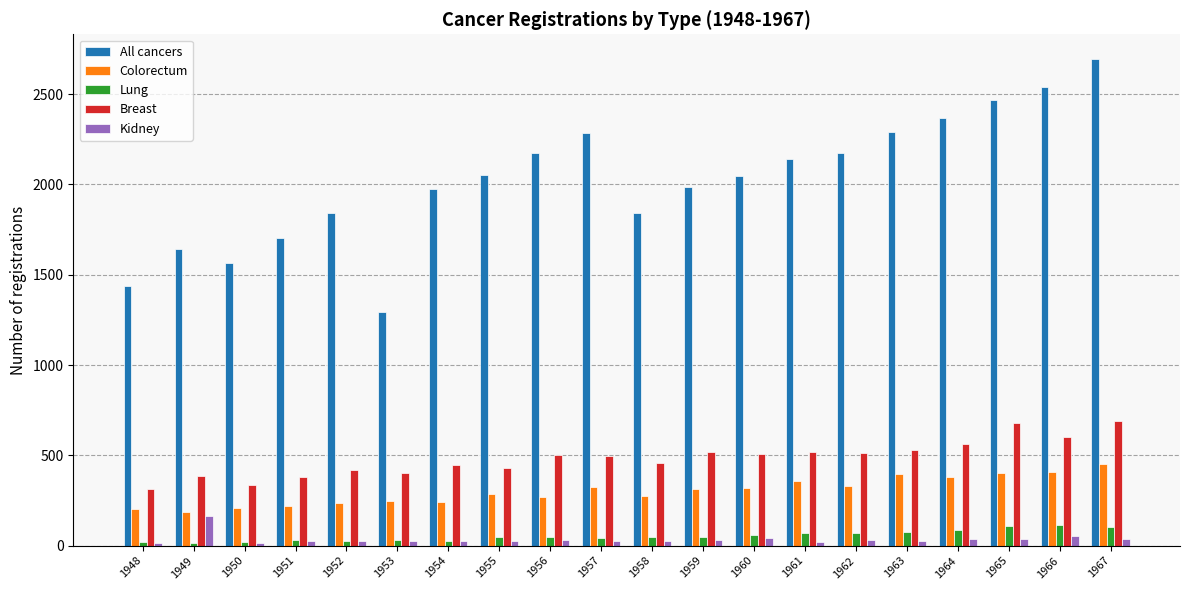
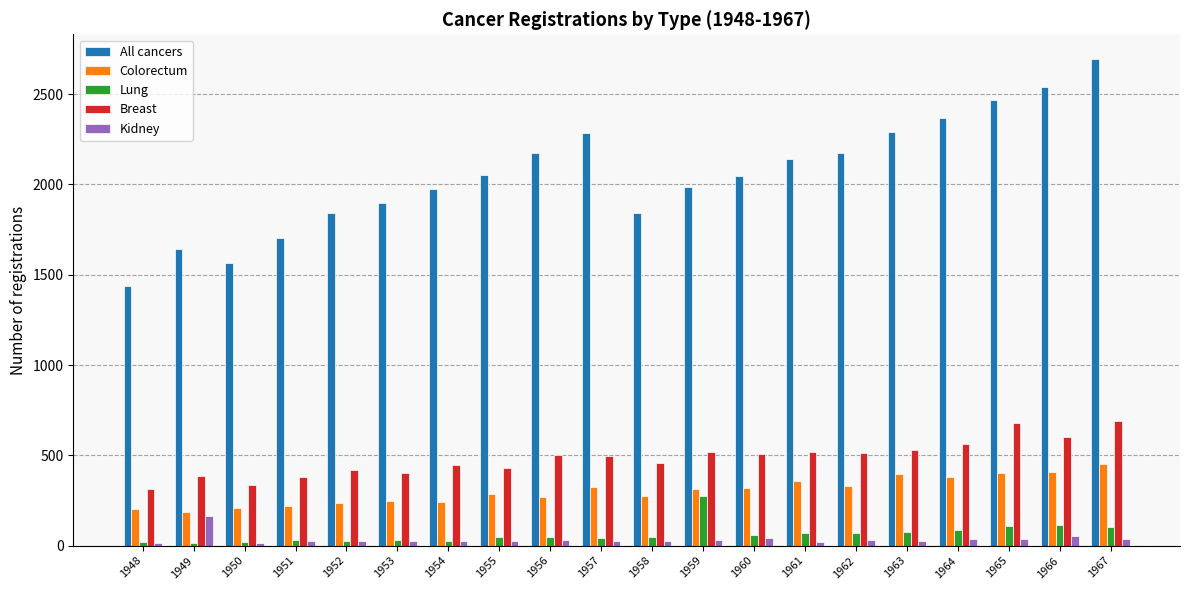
  {
    "All cancers": {
      "1948": 1440,
      "1949": 1640,
      "1950": 1560,
      "1951": 1710,
      "1952": 1840,
-     "1953": 1290,
+     "1953": 1900,
      "1954": 1980,
      "1955": 2050,
      "1956": 2180,
      "1957": 2290,
      "1958": 1840,
      "1959": 1990,
      "1960": 2050,
      "1961": 2140,
      "1962": 2170,
      "1963": 2290,
      "1964": 2370,
      "1965": 2470,
      "1966": 2540,
      "1967": 2700
    },
    "Colorectum": {
      "1948": 200,
      "1949": 190,
      "1950": 210,
      "1951": 220,
      "1952": 240,
      "1953": 250,
      "1954": 240,
      "1955": 290,
      "1956": 270,
      "1957": 330,
      "1958": 280,
      "1959": 310,
      "1960": 320,
      "1961": 360,
      "1962": 330,
      "1963": 400,
      "1964": 380,
      "1965": 400,
      "1966": 410,
      "1967": 450
    },
    "Lung": {
      "1948": 20,
      "1949": 20,
      "1950": 20,
      "1951": 30,
      "1952": 30,
      "1953": 30,
      "1954": 30,
      "1955": 50,
      "1956": 50,
      "1957": 40,
      "1958": 50,
-     "1959": 50,
+     "1959": 270,
      "1960": 60,
      "1961": 70,
      "1962": 70,
      "1963": 80,
      "1964": 90,
      "1965": 110,
      "1966": 120,
      "1967": 100
    },
    "Breast": {
      "1948": 310,
      "1949": 390,
      "1950": 340,
      "1951": 380,
      "1952": 420,
      "1953": 400,
      "1954": 450,
      "1955": 430,
      "1956": 500,
      "1957": 500,
      "1958": 460,
      "1959": 520,
      "1960": 510,
      "1961": 520,
      "1962": 510,
      "1963": 530,
      "1964": 560,
      "1965": 680,
      "1966": 600,
      "1967": 690
    },
    "Kidney": {
      "1948": 20,
      "1949": 160,
      "1950": 20,
      "1951": 20,
      "1952": 20,
      "1953": 30,
      "1954": 20,
      "1955": 30,
      "1956": 30,
      "1957": 30,
      "1958": 20,
      "1959": 30,
      "1960": 40,
      "1961": 20,
      "1962": 30,
      "1963": 30,
      "1964": 40,
      "1965": 40,
      "1966": 50,
      "1967": 40
    }
  }
